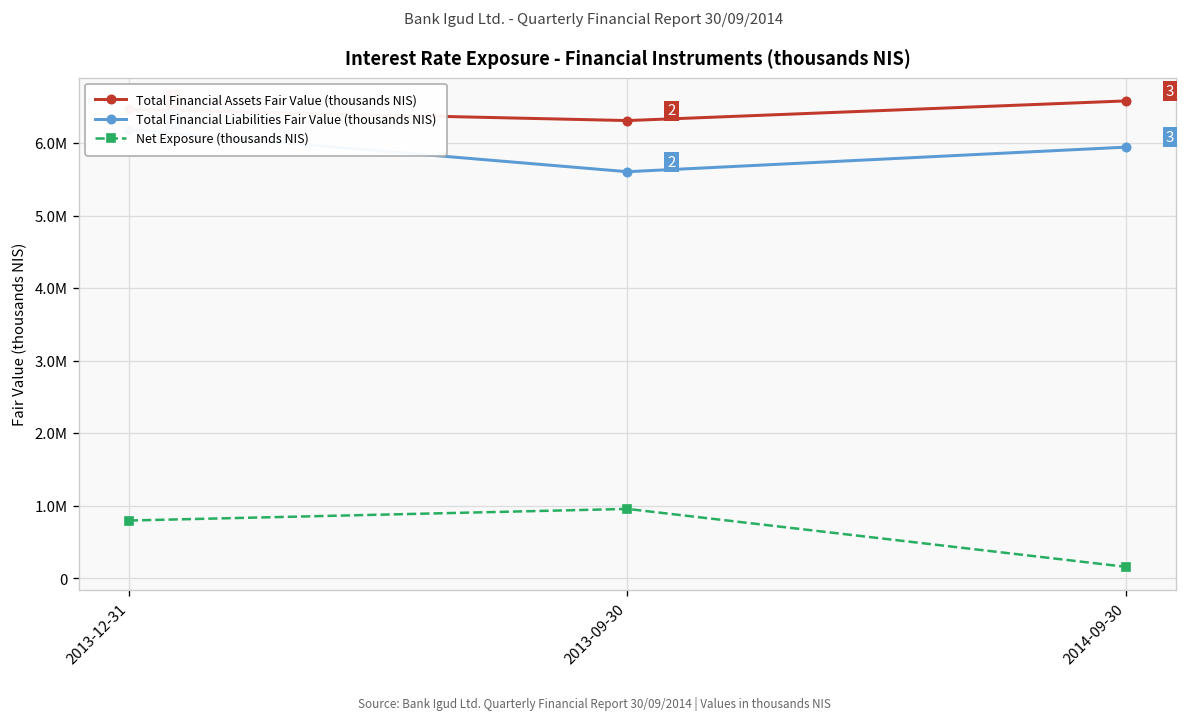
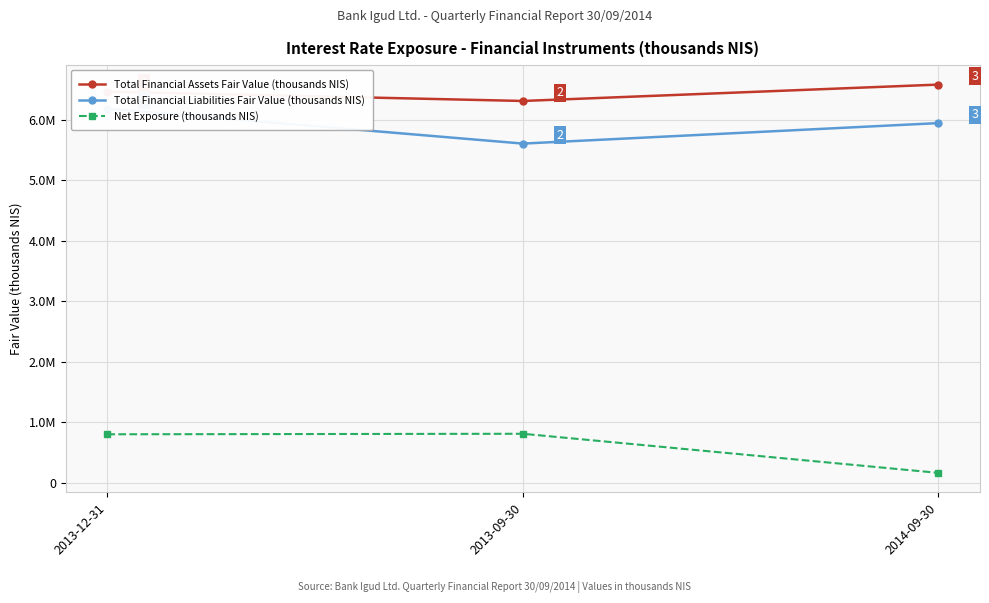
  {
    "Total Financial Assets Fair Value (thousands NIS)": {
      "2013-09-30": 6300000,
      "2014-09-30": 6600000
    },
    "Total Financial Liabilities Fair Value (thousands NIS)": {
      "2013-09-30": 5600000,
      "2014-09-30": 5900000
    },
    "Net Exposure (thousands NIS)": {
      "2013-12-31": 800000,
-     "2013-09-30": 1000000,
+     "2013-09-30": 800000,
      "2014-09-30": 200000
    }
  }
